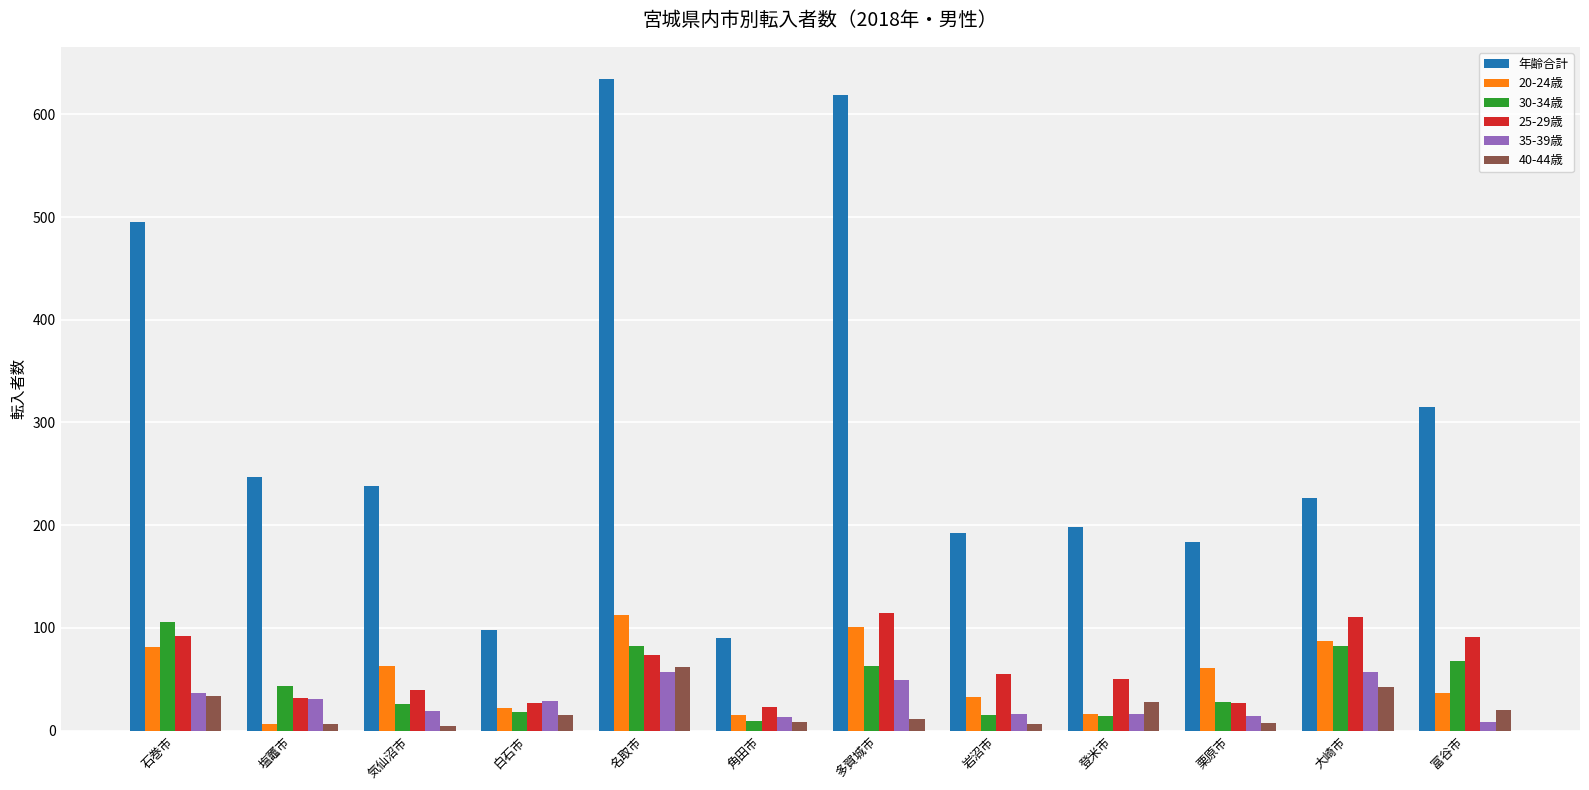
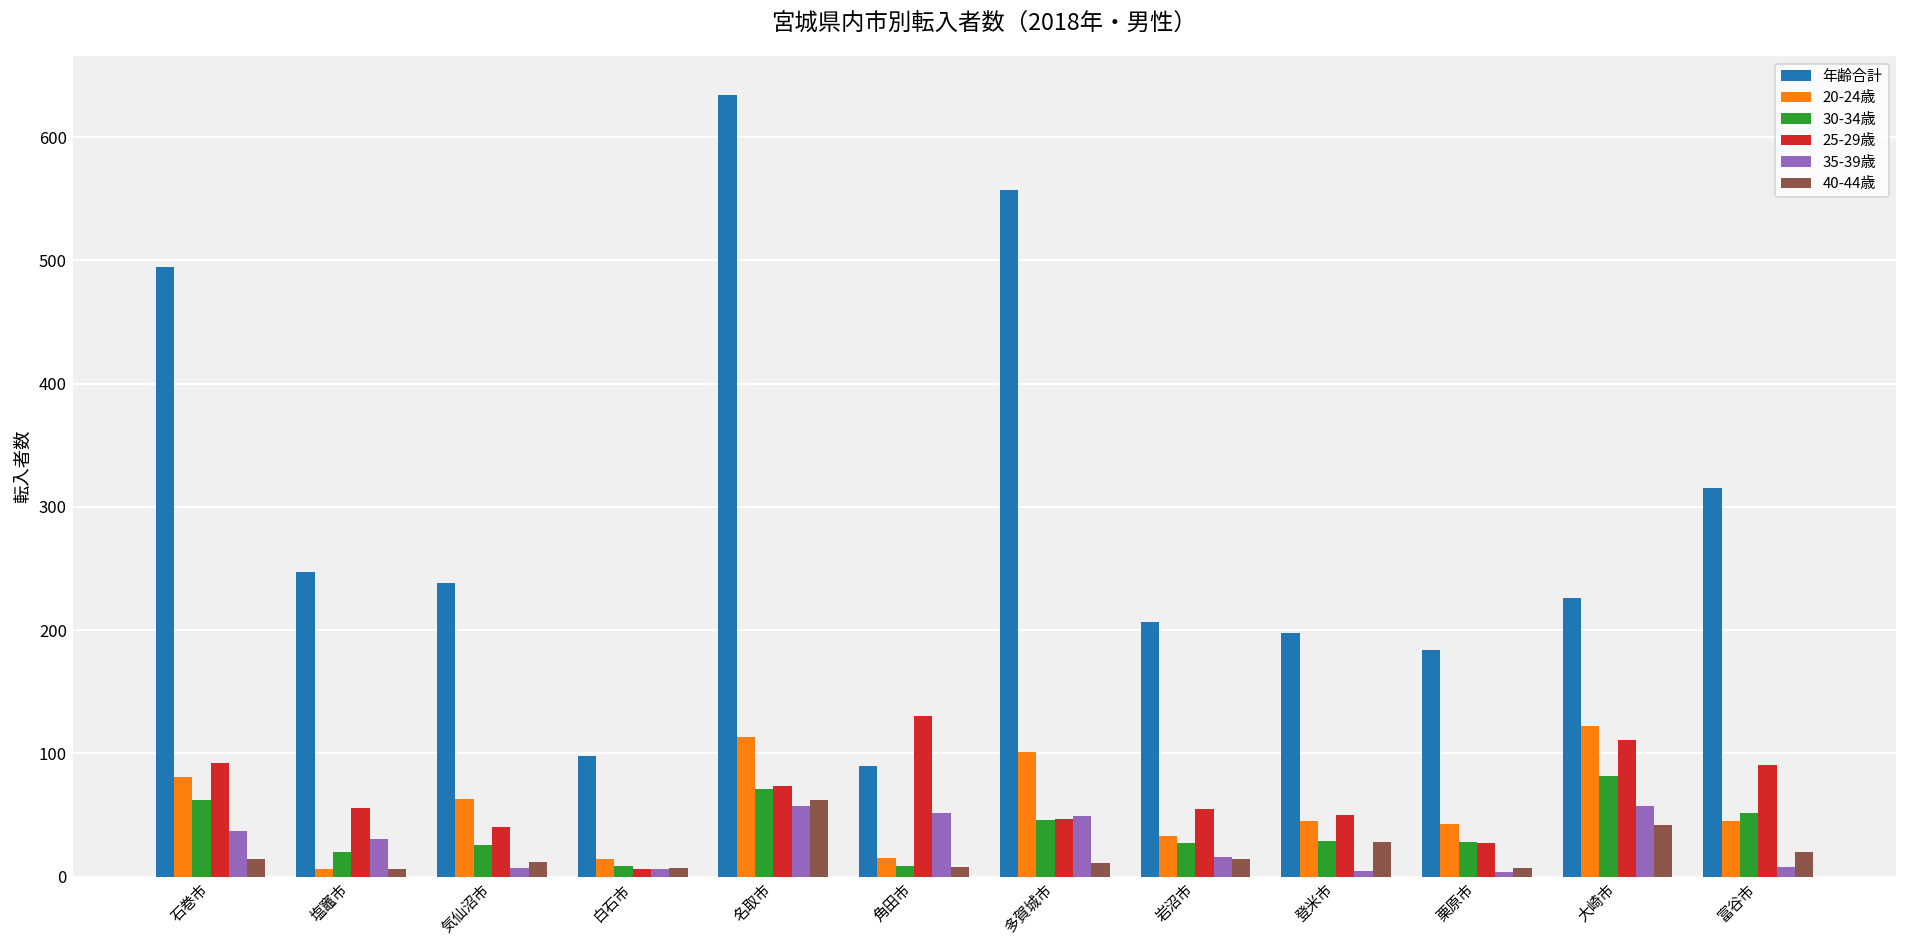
  {
    "年齢合計": {
      "石巻市": 495,
      "塩竈市": 247,
      "気仙沼市": 238,
      "白石市": 98,
      "名取市": 634,
      "角田市": 90,
-     "多賀城市": 619,
-     "岩沼市": 192,
+     "多賀城市": 557,
+     "岩沼市": 207,
      "登米市": 198,
      "栗原市": 184,
      "大崎市": 226,
      "富谷市": 315
    },
    "20-24歳": {
      "石巻市": 81,
      "塩竈市": 6,
      "気仙沼市": 63,
-     "白石市": 22,
+     "白石市": 14,
      "名取市": 113,
      "角田市": 15,
      "多賀城市": 101,
      "岩沼市": 33,
-     "登米市": 16,
-     "栗原市": 61,
-     "大崎市": 87,
-     "富谷市": 37
+     "登米市": 45,
+     "栗原市": 43,
+     "大崎市": 122,
+     "富谷市": 45
    },
    "30-34歳": {
-     "石巻市": 106,
-     "塩竈市": 43,
+     "石巻市": 62,
+     "塩竈市": 20,
      "気仙沼市": 26,
-     "白石市": 18,
-     "名取市": 82,
+     "白石市": 9,
+     "名取市": 71,
      "角田市": 9,
-     "多賀城市": 63,
-     "岩沼市": 15,
-     "登米市": 14,
+     "多賀城市": 46,
+     "岩沼市": 27,
+     "登米市": 29,
      "栗原市": 28,
      "大崎市": 82,
-     "富谷市": 68
+     "富谷市": 52
    },
    "25-29歳": {
      "石巻市": 92,
-     "塩竈市": 32,
+     "塩竈市": 56,
      "気仙沼市": 40,
-     "白石市": 27,
+     "白石市": 6,
      "名取市": 74,
-     "角田市": 23,
-     "多賀城市": 114,
+     "角田市": 130,
+     "多賀城市": 47,
      "岩沼市": 55,
      "登米市": 50,
      "栗原市": 27,
      "大崎市": 111,
      "富谷市": 91
    },
    "35-39歳": {
      "石巻市": 37,
      "塩竈市": 31,
-     "気仙沼市": 19,
-     "白石市": 29,
+     "気仙沼市": 7,
+     "白石市": 6,
      "名取市": 57,
-     "角田市": 13,
+     "角田市": 52,
      "多賀城市": 49,
      "岩沼市": 16,
-     "登米市": 16,
-     "栗原市": 14,
+     "登米市": 5,
+     "栗原市": 4,
      "大崎市": 57,
      "富谷市": 8
    },
    "40-44歳": {
-     "石巻市": 34,
+     "石巻市": 14,
      "塩竈市": 6,
-     "気仙沼市": 4,
-     "白石市": 15,
+     "気仙沼市": 12,
+     "白石市": 7,
      "名取市": 62,
      "角田市": 8,
      "多賀城市": 11,
-     "岩沼市": 6,
+     "岩沼市": 14,
      "登米市": 28,
      "栗原市": 7,
      "大崎市": 42,
      "富谷市": 20
    }
  }
